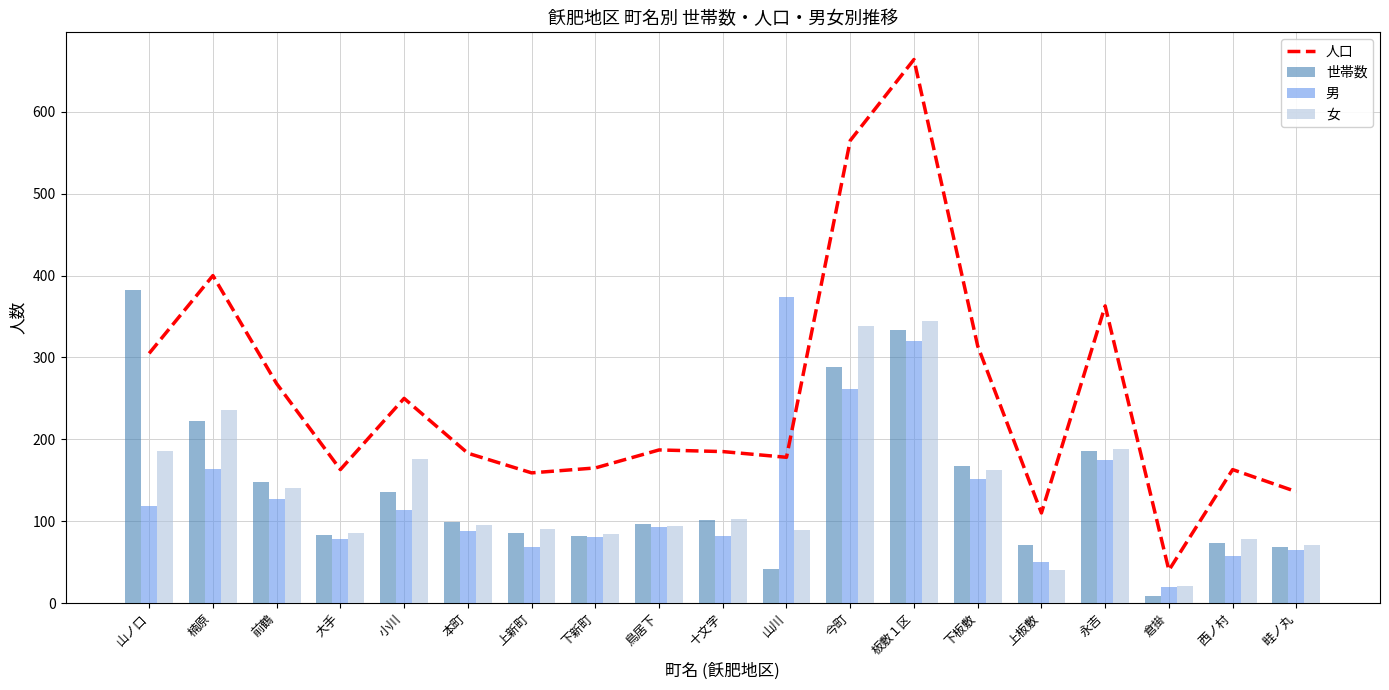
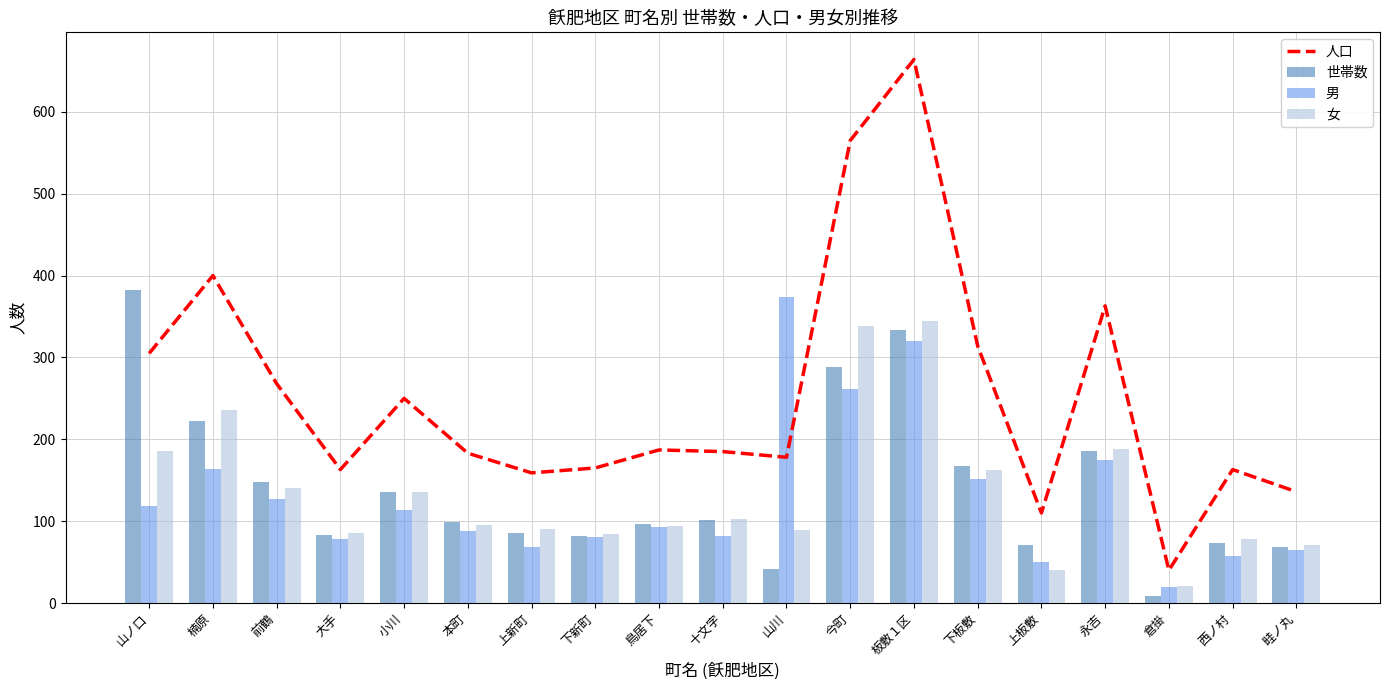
  {
    "世帯数": {
      "山ノ口": 380,
      "楠原": 220,
      "前鶴": 150,
      "大手": 80,
      "小川": 140,
      "本町": 100,
      "上新町": 90,
      "下新町": 80,
      "鳥居下": 100,
      "十文字": 100,
      "山川": 40,
      "今町": 290,
      "板敷１区": 330,
      "下板敷": 170,
      "上板敷": 70,
      "永吉": 190,
      "倉掛": 10,
      "西ノ村": 70,
      "畦ノ丸": 70
    },
    "人口": {
      "山ノ口": 310,
      "楠原": 400,
      "前鶴": 270,
      "大手": 160,
      "小川": 250,
      "本町": 180,
      "上新町": 160,
      "下新町": 170,
      "鳥居下": 190,
      "十文字": 190,
      "山川": 180,
      "今町": 570,
      "板敷１区": 660,
      "下板敷": 310,
      "上板敷": 110,
      "永吉": 360,
      "倉掛": 40,
      "西ノ村": 160,
      "畦ノ丸": 140
    },
    "男": {
      "山ノ口": 120,
      "楠原": 160,
      "前鶴": 130,
      "大手": 80,
      "小川": 110,
      "本町": 90,
      "上新町": 70,
      "下新町": 80,
      "鳥居下": 90,
      "十文字": 80,
      "山川": 370,
      "今町": 260,
      "板敷１区": 320,
      "下板敷": 150,
      "上板敷": 50,
      "永吉": 180,
      "倉掛": 20,
      "西ノ村": 60,
      "畦ノ丸": 70
    },
    "女": {
      "山ノ口": 190,
      "楠原": 240,
      "前鶴": 140,
      "大手": 90,
-     "小川": 180,
+     "小川": 140,
      "本町": 100,
      "上新町": 90,
      "下新町": 80,
      "鳥居下": 90,
      "十文字": 100,
      "山川": 90,
      "今町": 340,
      "板敷１区": 340,
      "下板敷": 160,
      "上板敷": 40,
      "永吉": 190,
      "倉掛": 20,
      "西ノ村": 80,
      "畦ノ丸": 70
    }
  }
